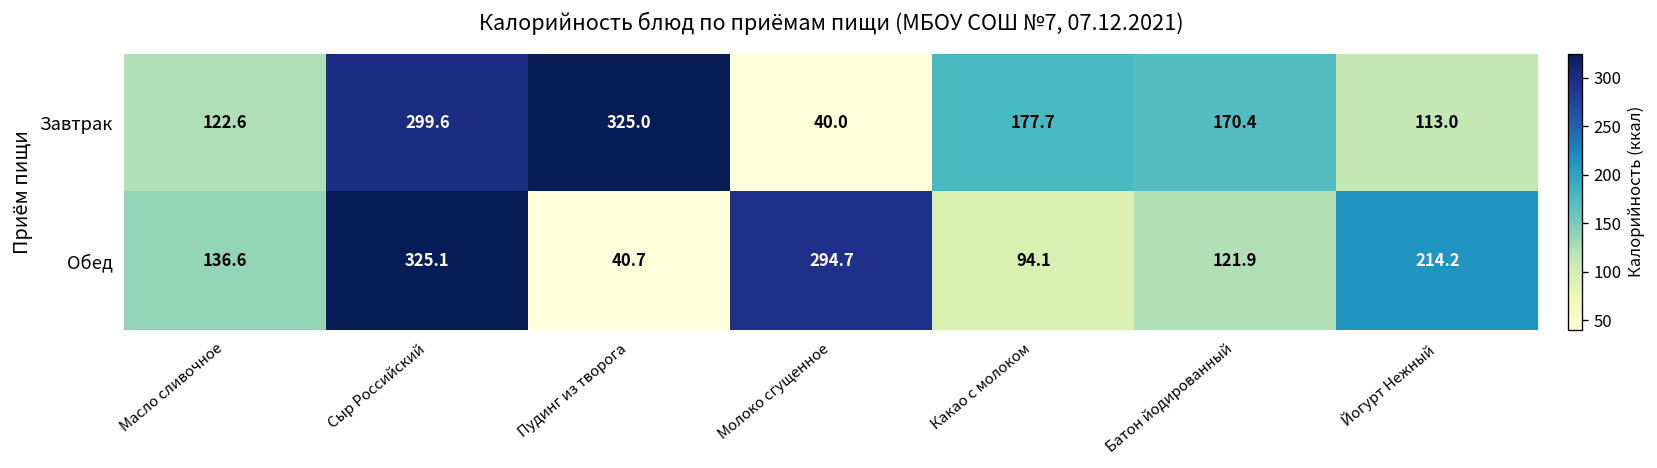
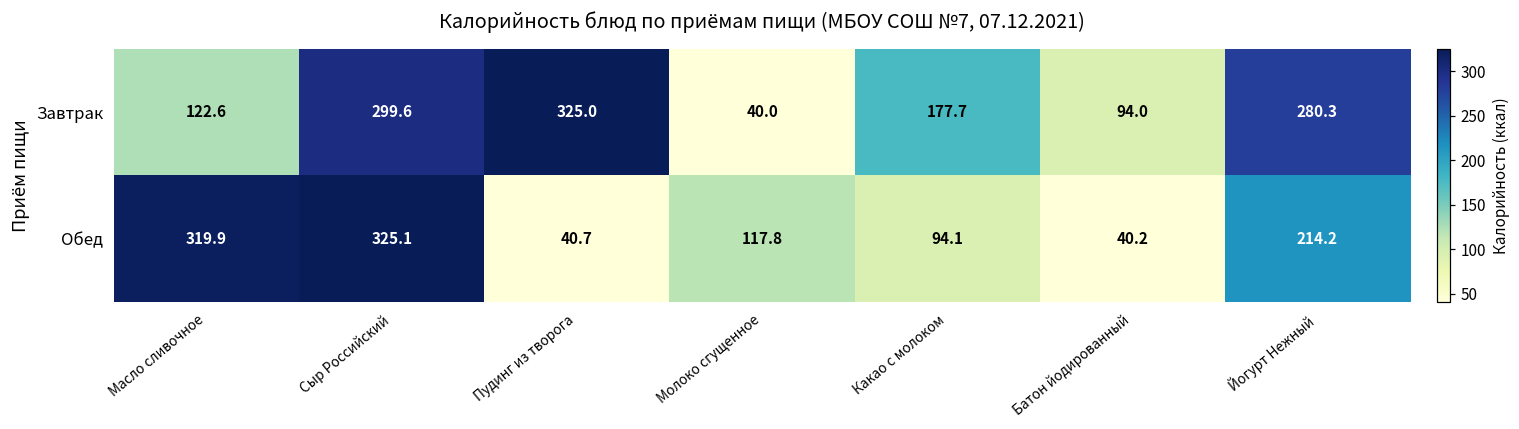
  {
    "Завтрак": {
      "Масло сливочное": 122.6,
      "Сыр Российский": 299.6,
      "Пудинг из творога": 325.0,
      "Молоко сгущенное": 40.0,
      "Какао с молоком": 177.7,
-     "Батон йодированный": 170.4,
-     "Йогурт Нежный": 113.0
+     "Батон йодированный": 94.0,
+     "Йогурт Нежный": 280.3
    },
    "Обед": {
-     "Масло сливочное": 136.6,
+     "Масло сливочное": 319.9,
      "Сыр Российский": 325.1,
      "Пудинг из творога": 40.7,
-     "Молоко сгущенное": 294.7,
+     "Молоко сгущенное": 117.8,
      "Какао с молоком": 94.1,
-     "Батон йодированный": 121.9,
+     "Батон йодированный": 40.2,
      "Йогурт Нежный": 214.2
    }
  }
